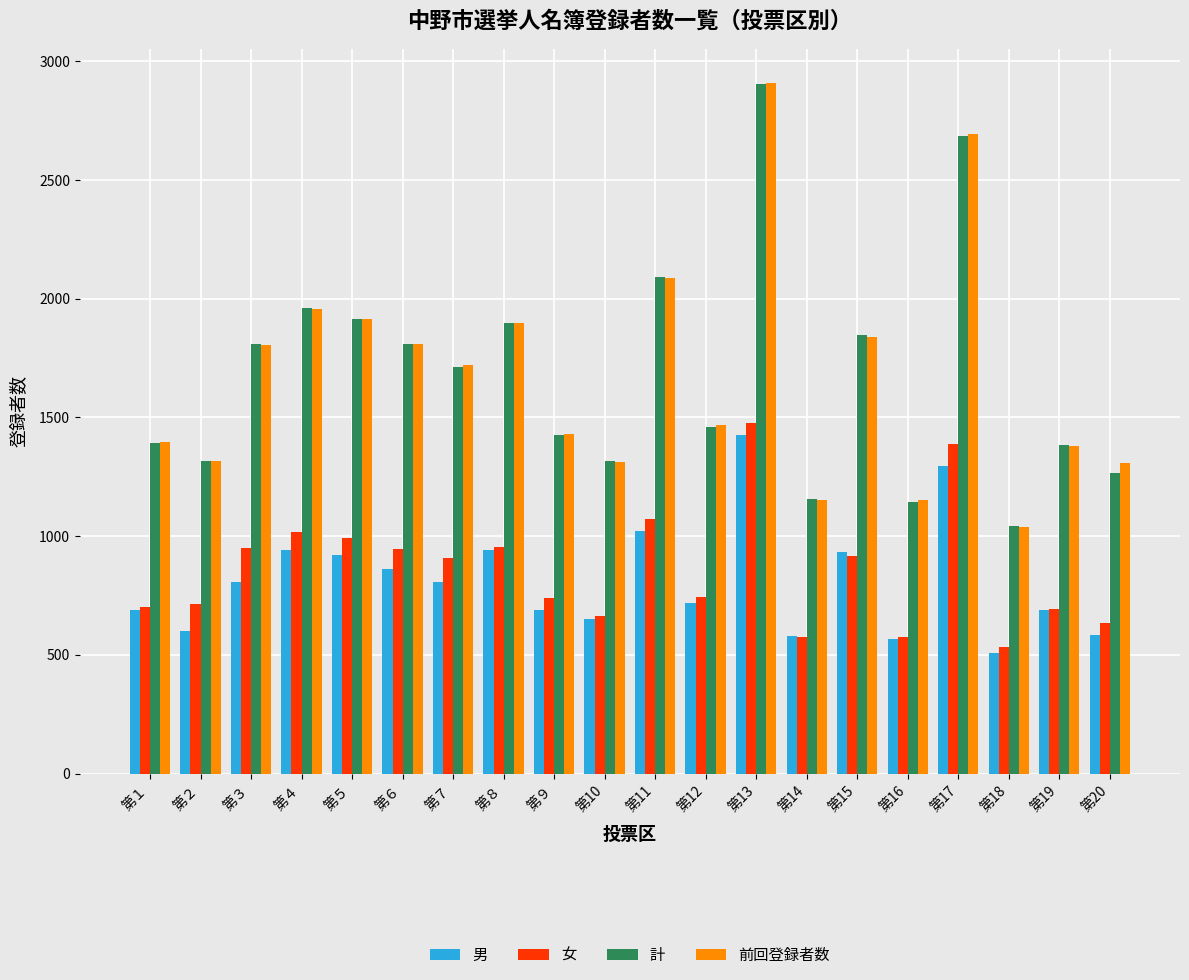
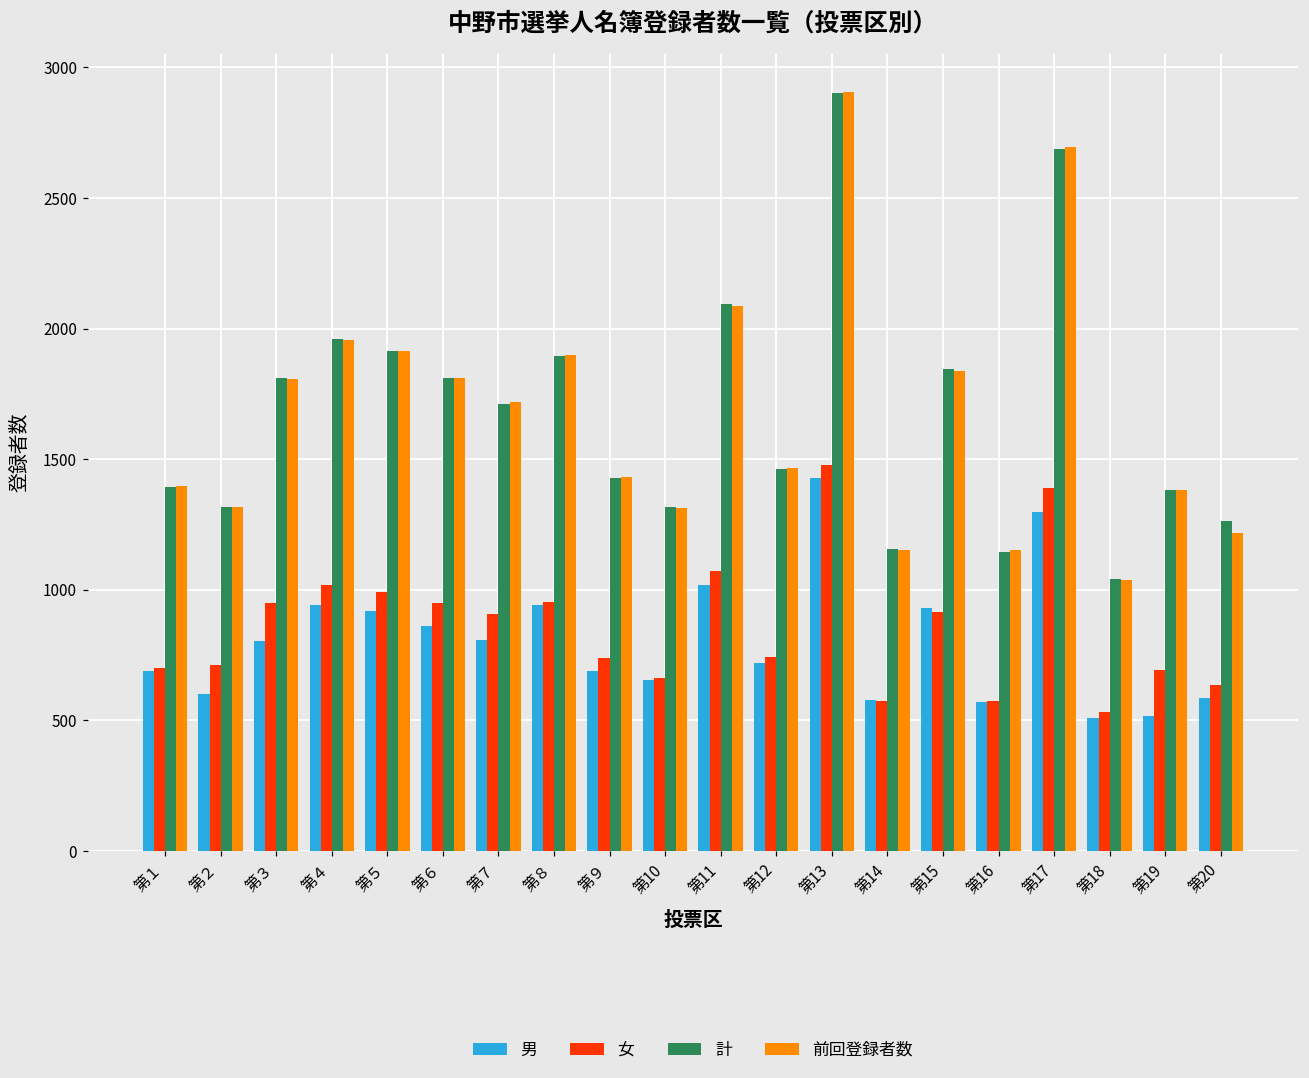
  {
    "男": {
      "第１": 690,
      "第２": 600,
      "第３": 810,
      "第４": 940,
      "第５": 920,
      "第６": 860,
      "第７": 810,
      "第８": 940,
      "第９": 690,
      "第10": 650,
      "第11": 1020,
      "第12": 720,
      "第13": 1430,
      "第14": 580,
      "第15": 930,
      "第16": 570,
      "第17": 1300,
      "第18": 510,
-     "第19": 690,
+     "第19": 520,
      "第20": 580
    },
    "女": {
      "第１": 700,
      "第２": 710,
      "第３": 950,
      "第４": 1020,
      "第５": 990,
      "第６": 950,
      "第７": 910,
      "第８": 950,
      "第９": 740,
      "第10": 660,
      "第11": 1070,
      "第12": 740,
      "第13": 1480,
      "第14": 580,
      "第15": 920,
      "第16": 580,
      "第17": 1390,
      "第18": 530,
      "第19": 690,
      "第20": 640
    },
    "計": {
      "第１": 1390,
      "第２": 1320,
      "第３": 1810,
      "第４": 1960,
      "第５": 1910,
      "第６": 1810,
      "第７": 1710,
      "第８": 1900,
      "第９": 1430,
      "第10": 1320,
      "第11": 2090,
      "第12": 1460,
      "第13": 2900,
      "第14": 1160,
      "第15": 1850,
      "第16": 1150,
      "第17": 2690,
      "第18": 1040,
      "第19": 1380,
      "第20": 1270
    },
    "前回登録者数": {
      "第１": 1400,
      "第２": 1320,
      "第３": 1810,
      "第４": 1960,
      "第５": 1910,
      "第６": 1810,
      "第７": 1720,
      "第８": 1900,
      "第９": 1430,
      "第10": 1310,
      "第11": 2090,
      "第12": 1470,
      "第13": 2910,
      "第14": 1150,
      "第15": 1840,
      "第16": 1150,
      "第17": 2690,
      "第18": 1040,
      "第19": 1380,
-     "第20": 1310
+     "第20": 1220
    }
  }
